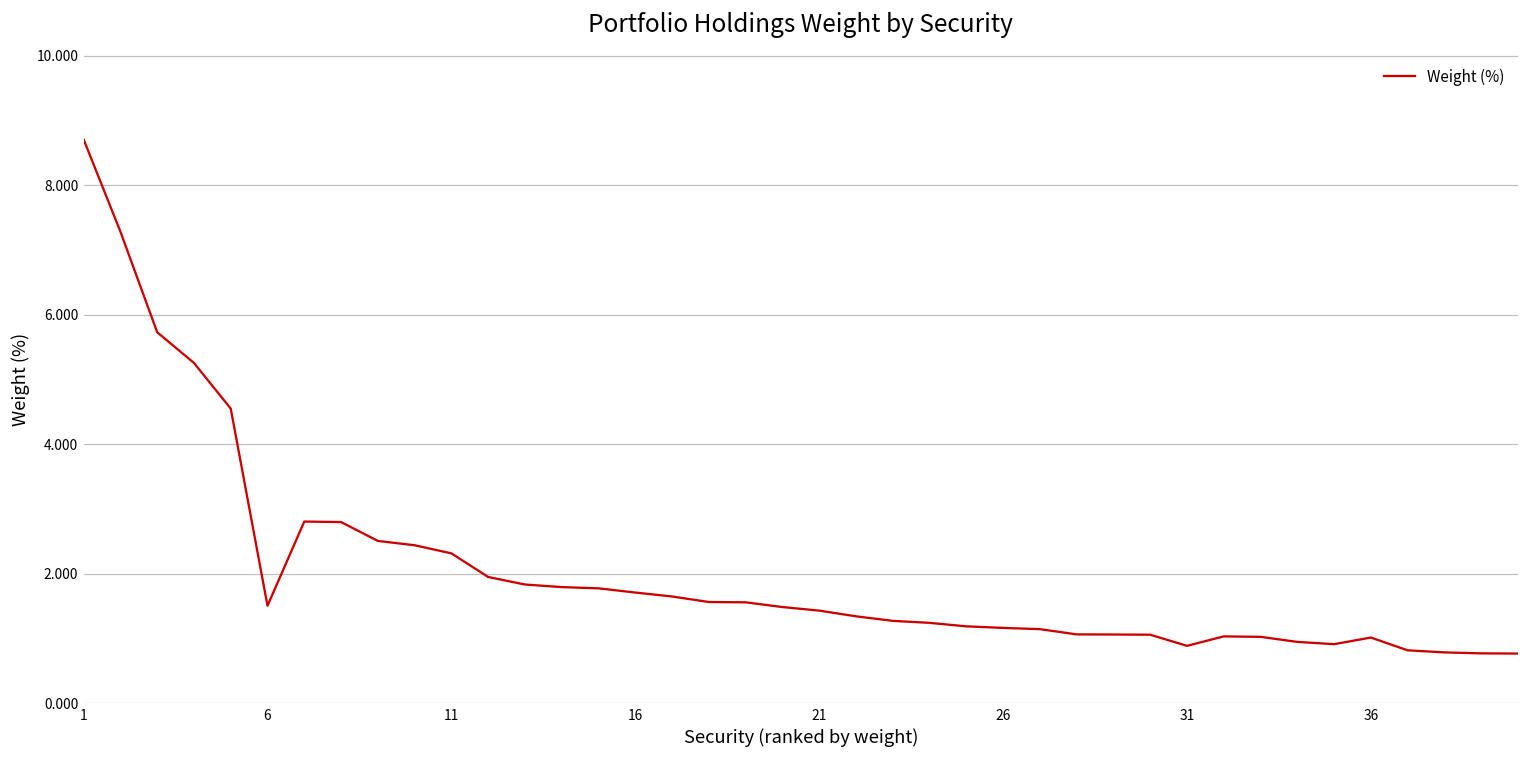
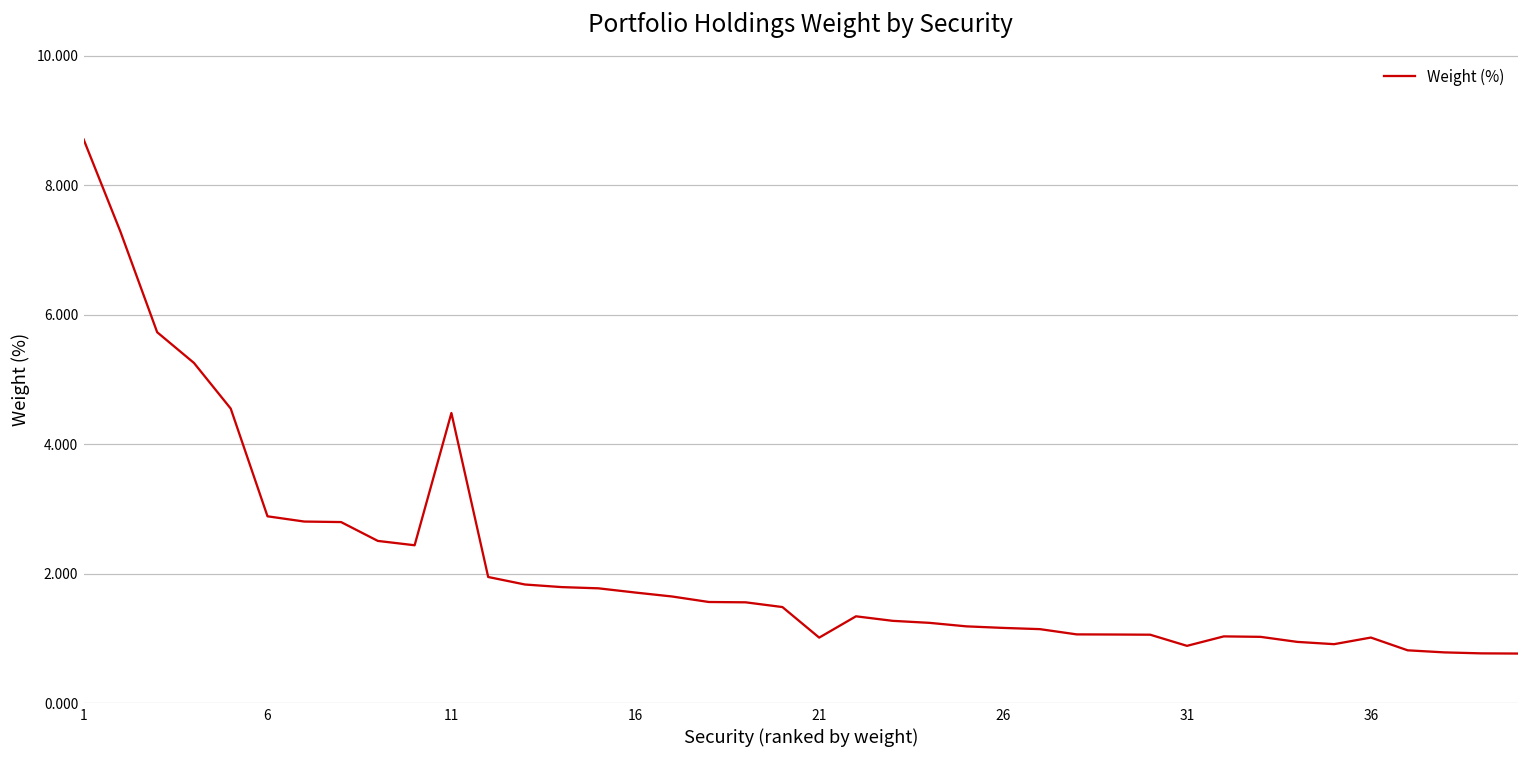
  {
    "1": 8.7,
-   "6": 1.5,
-   "11": 2.3,
+   "6": 2.9,
+   "11": 4.5,
    "16": 1.7,
-   "21": 1.4,
+   "21": 1.0,
    "26": 1.2,
    "31": 0.9,
    "36": 1.0
  }
